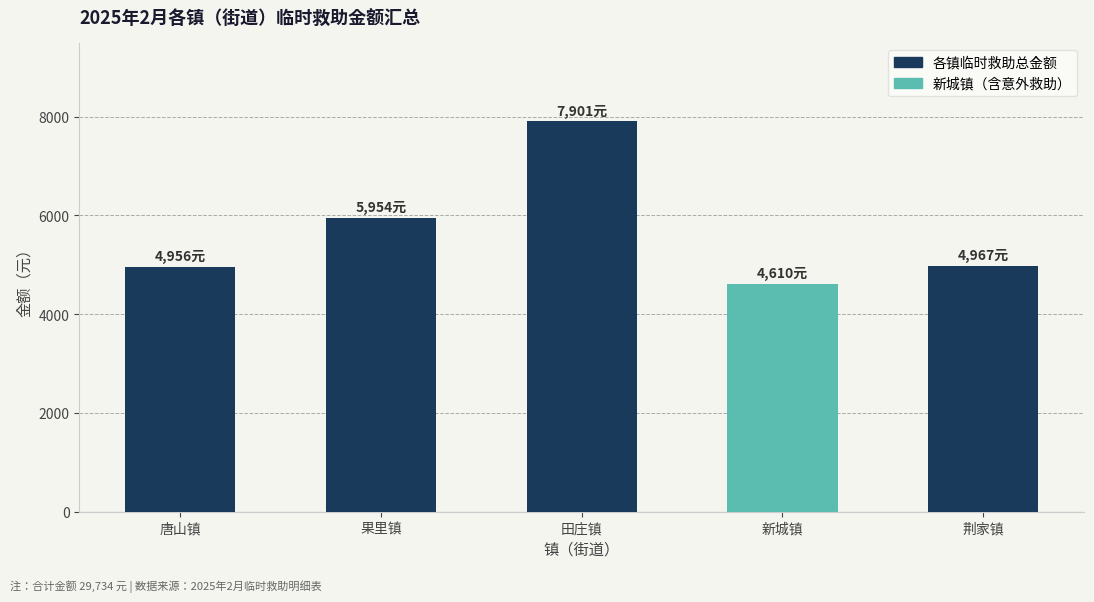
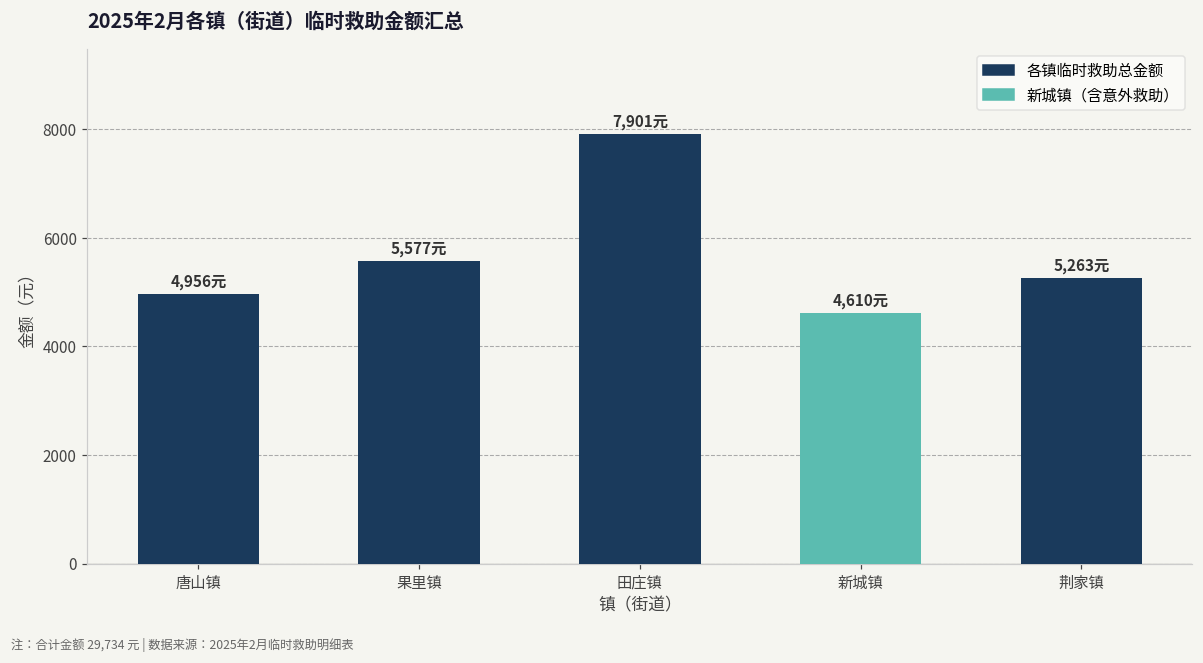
  {
    "唐山镇": "4,956元",
-   "果里镇": "5,954元",
+   "果里镇": "5,577元",
    "田庄镇": "7,901元",
    "新城镇": "4,610元",
-   "荆家镇": "4,967元"
+   "荆家镇": "5,263元"
  }
